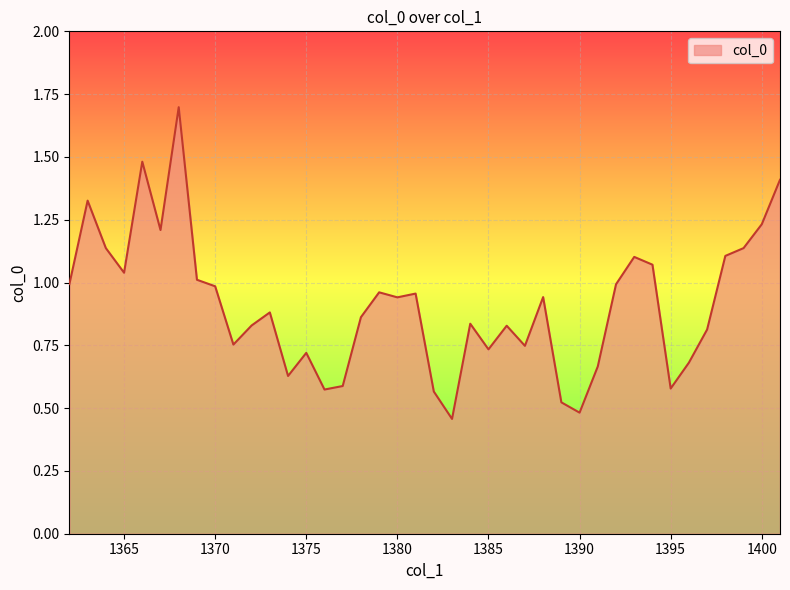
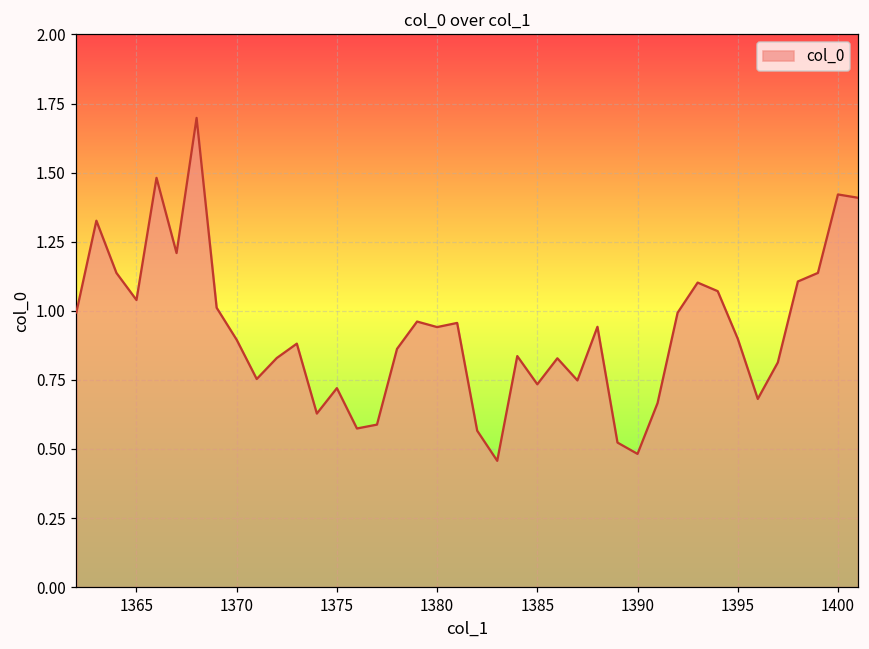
  {
    "1365": 1.04,
-   "1370": 0.99,
+   "1370": 0.90,
    "1375": 0.72,
    "1380": 0.94,
    "1385": 0.73,
    "1390": 0.48,
-   "1395": 0.58,
-   "1400": 1.23
+   "1395": 0.90,
+   "1400": 1.42
  }
